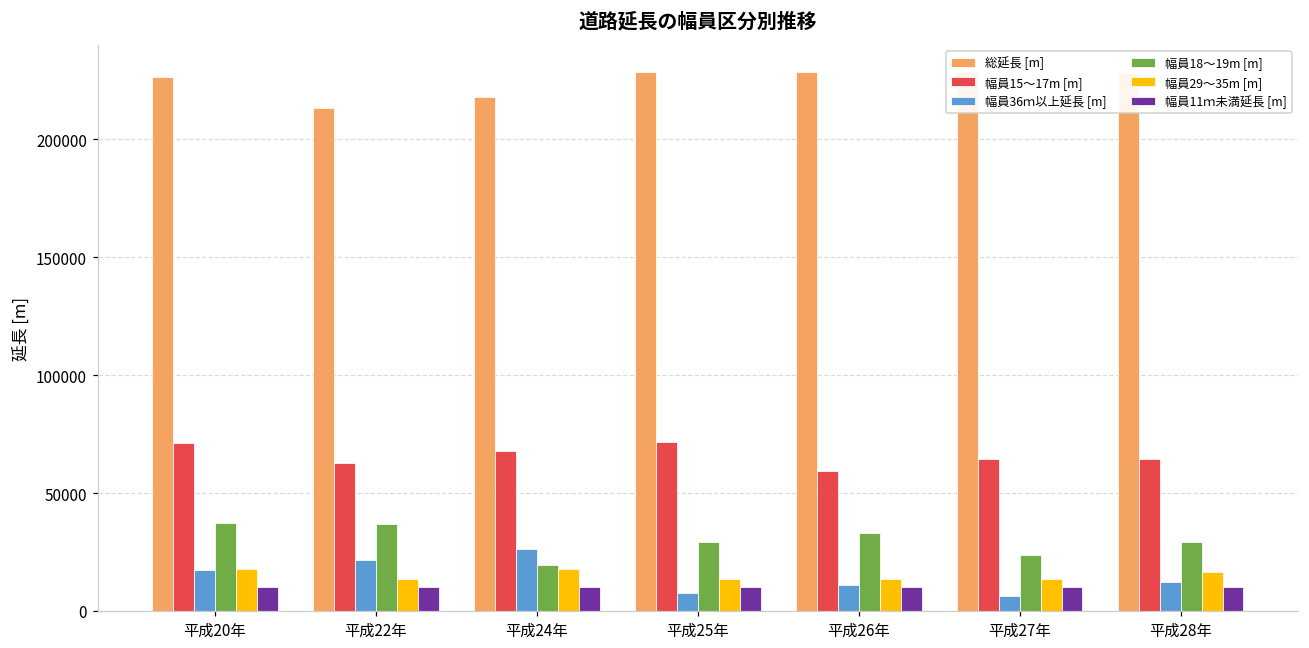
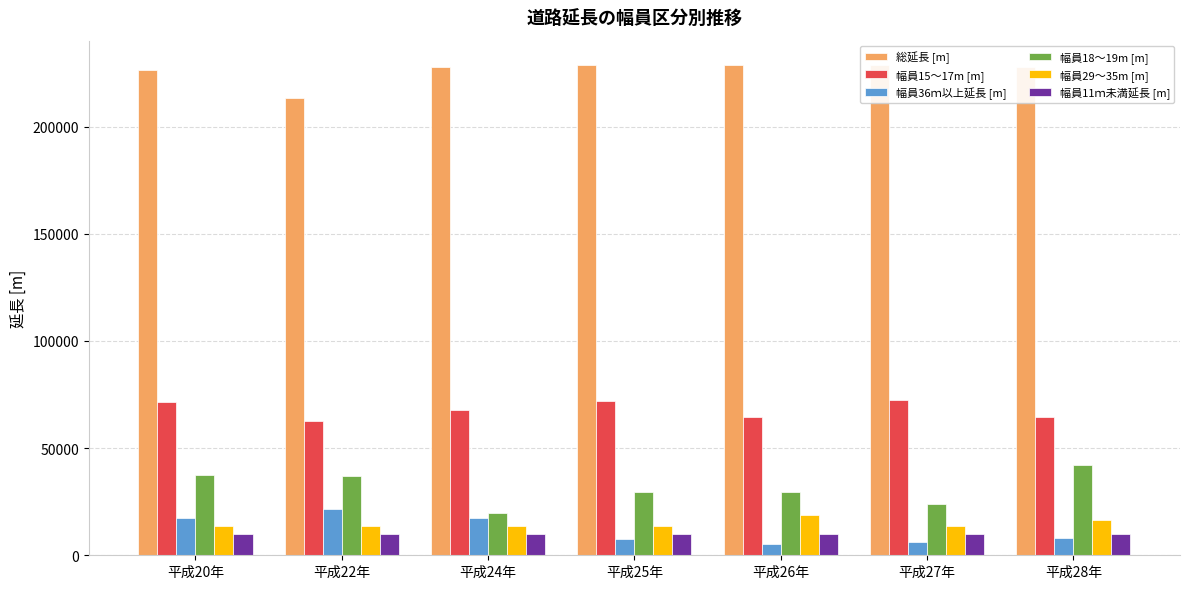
  {
    "総延長 [m]": {
      "平成20年": 226000,
      "平成22年": 213000,
-     "平成24年": 218000,
+     "平成24年": 228000,
      "平成25年": 229000,
      "平成26年": 229000
    },
    "幅員15～17m [m]": {
      "平成20年": 71000,
      "平成22年": 63000,
      "平成24年": 68000,
      "平成25年": 72000,
-     "平成26年": 59000,
-     "平成27年": 64000,
+     "平成26年": 64000,
+     "平成27年": 72000,
      "平成28年": 64000
    },
    "幅員36ｍ以上延長 [m]": {
      "平成20年": 17000,
      "平成22年": 22000,
-     "平成24年": 26000,
+     "平成24年": 17000,
      "平成25年": 8000,
-     "平成26年": 11000,
+     "平成26年": 5000,
      "平成27年": 6000,
-     "平成28年": 12000
+     "平成28年": 8000
    },
    "幅員18～19m [m]": {
      "平成20年": 37000,
      "平成22年": 37000,
      "平成24年": 20000,
      "平成25年": 29000,
-     "平成26年": 33000,
+     "平成26年": 29000,
      "平成27年": 24000,
-     "平成28年": 29000
+     "平成28年": 42000
    },
    "幅員29～35m [m]": {
-     "平成20年": 18000,
+     "平成20年": 14000,
      "平成22年": 14000,
-     "平成24年": 18000,
+     "平成24年": 14000,
      "平成25年": 14000,
-     "平成26年": 14000,
+     "平成26年": 19000,
      "平成27年": 14000,
      "平成28年": 17000
    },
    "幅員11ｍ未満延長 [m]": {
      "平成20年": 10000,
      "平成22年": 10000,
      "平成24年": 10000,
      "平成25年": 10000,
      "平成26年": 10000,
      "平成27年": 10000,
      "平成28年": 10000
    }
  }
